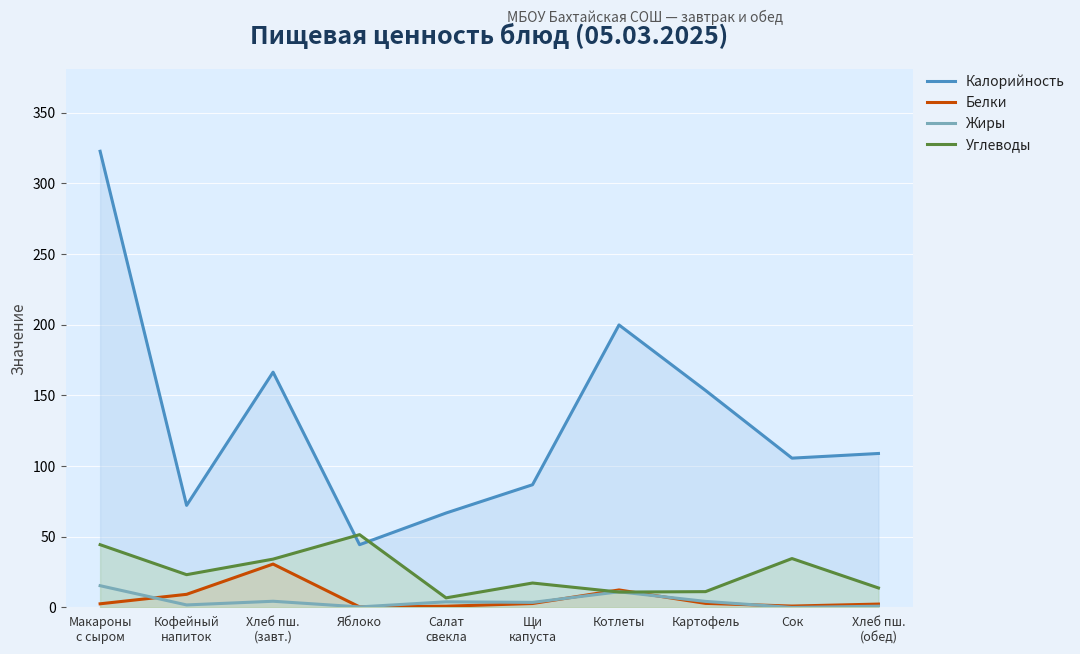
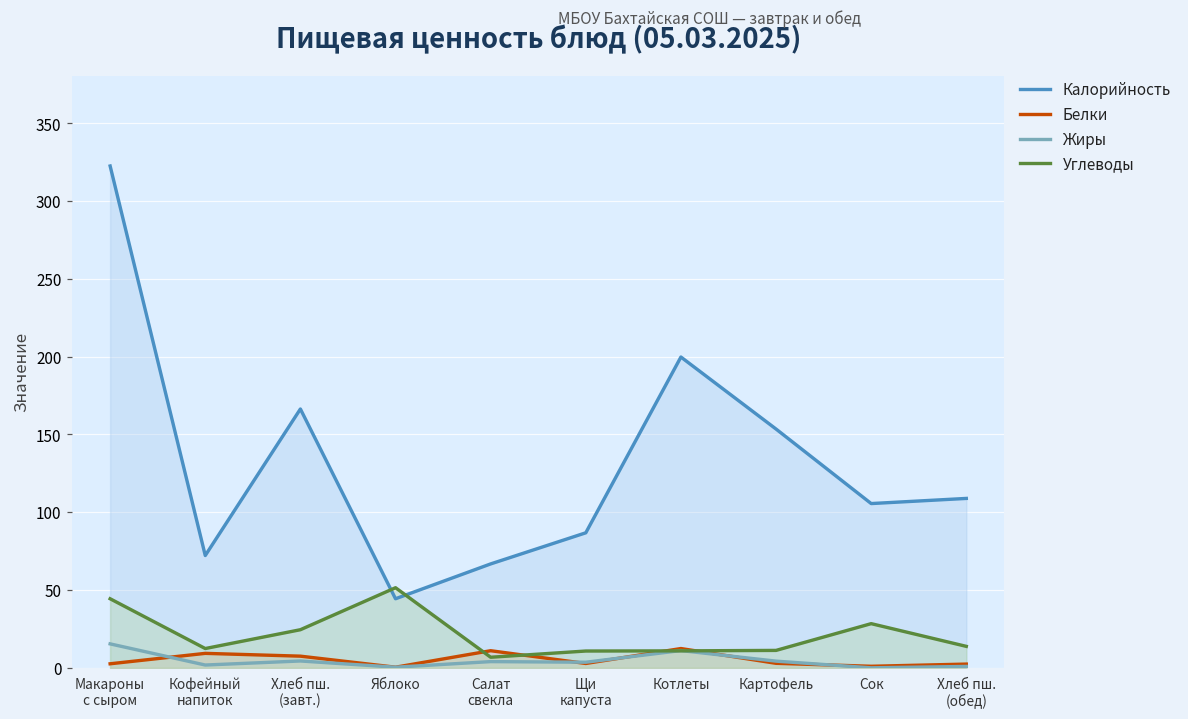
  {
    "Белки": {
      "Макароны с сыром": 3,
      "Кофейный напиток": 9,
-     "Хлеб пш. (завт.)": 31,
-     "Салат свекла": 1
+     "Хлеб пш. (завт.)": 8,
+     "Салат свекла": 11
    },
    "Углеводы": {
      "Макароны с сыром": 44,
-     "Кофейный напиток": 23,
-     "Хлеб пш. (завт.)": 34,
+     "Кофейный напиток": 12,
+     "Хлеб пш. (завт.)": 25,
      "Яблоко": 52,
      "Салат свекла": 7,
-     "Щи капуста": 17,
+     "Щи капуста": 11,
      "Картофель": 11,
-     "Сок": 35,
+     "Сок": 28,
      "Хлеб пш. (обед)": 14
    }
  }
